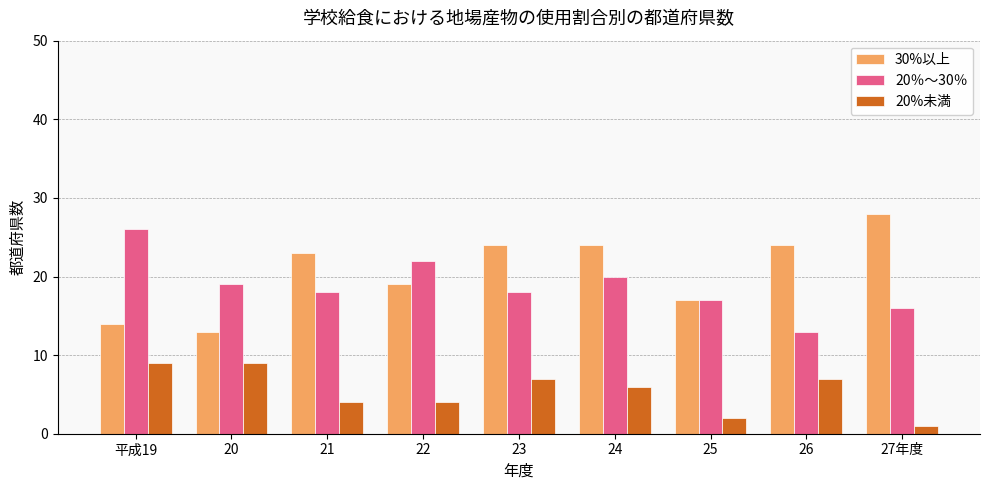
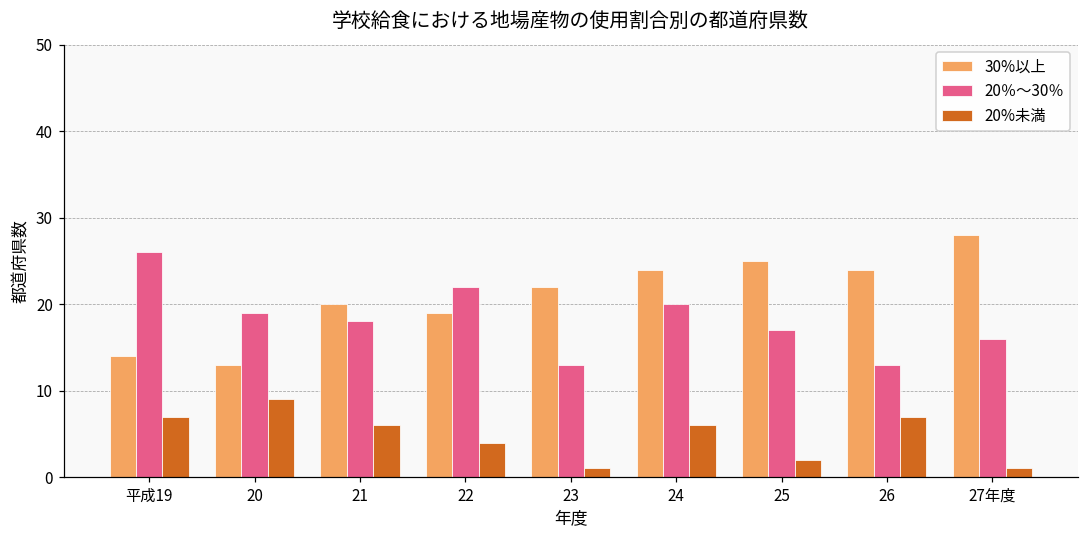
  {
    "30%以上": {
      "平成19": 14,
      "20": 13,
-     "21": 23,
+     "21": 20,
      "22": 19,
-     "23": 24,
+     "23": 22,
      "24": 24,
-     "25": 17,
+     "25": 25,
      "26": 24,
      "27年度": 28
    },
    "20％～30％": {
      "平成19": 26,
      "20": 19,
      "21": 18,
      "22": 22,
-     "23": 18,
+     "23": 13,
      "24": 20,
      "25": 17,
      "26": 13,
      "27年度": 16
    },
    "20%未満": {
-     "平成19": 9,
+     "平成19": 7,
      "20": 9,
-     "21": 4,
+     "21": 6,
      "22": 4,
-     "23": 7,
+     "23": 1,
      "24": 6,
      "25": 2,
      "26": 7,
      "27年度": 1
    }
  }
